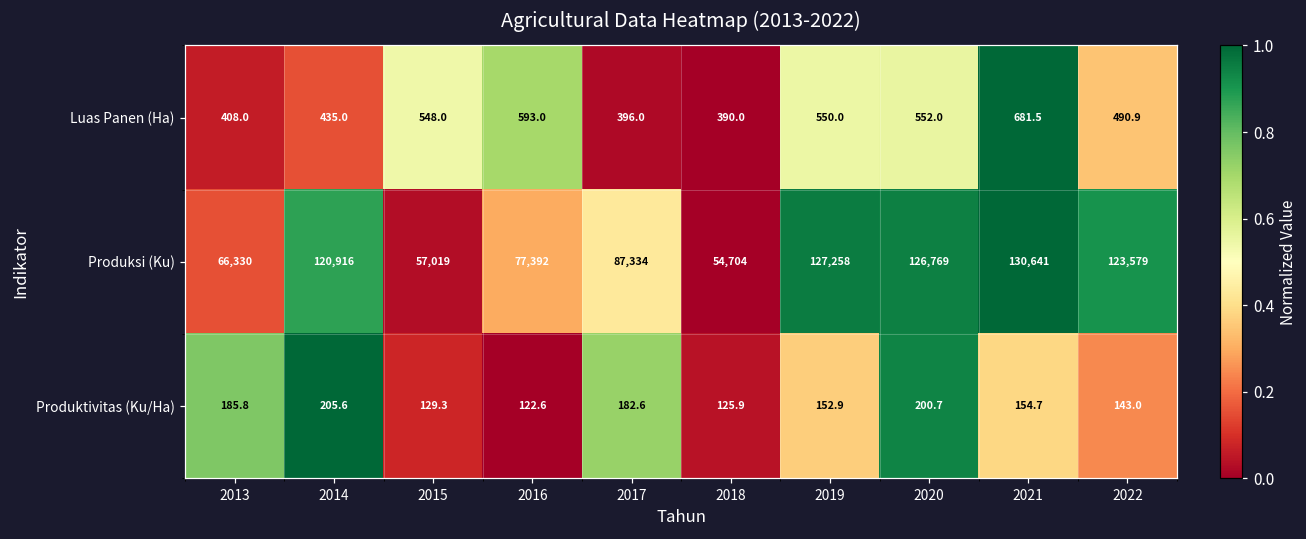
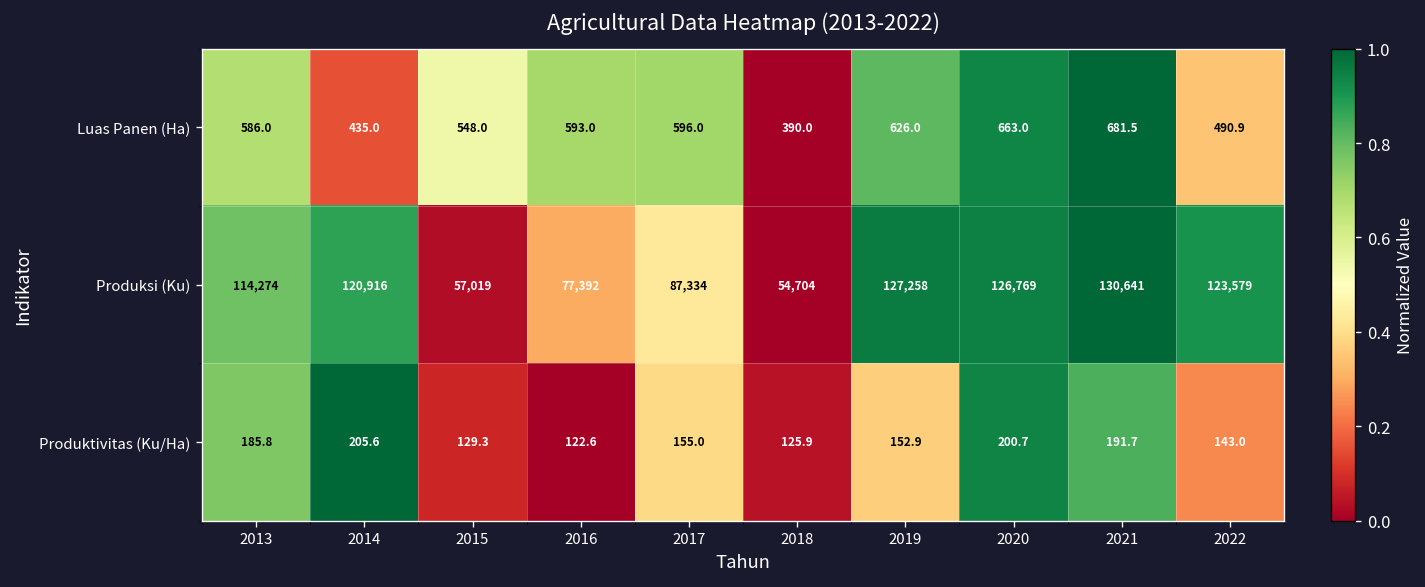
  {
    "Luas Panen (Ha)": {
-     "2013": "408.0",
+     "2013": "586.0",
      "2014": "435.0",
      "2015": "548.0",
      "2016": "593.0",
-     "2017": "396.0",
+     "2017": "596.0",
      "2018": "390.0",
-     "2019": "550.0",
-     "2020": "552.0",
+     "2019": "626.0",
+     "2020": "663.0",
      "2021": "681.5",
      "2022": "490.9"
    },
    "Produksi (Ku)": {
-     "2013": "66,330",
+     "2013": "114,274",
      "2014": "120,916",
      "2015": "57,019",
      "2016": "77,392",
      "2017": "87,334",
      "2018": "54,704",
      "2019": "127,258",
      "2020": "126,769",
      "2021": "130,641",
      "2022": "123,579"
    },
    "Produktivitas (Ku/Ha)": {
      "2013": "185.8",
      "2014": "205.6",
      "2015": "129.3",
      "2016": "122.6",
-     "2017": "182.6",
+     "2017": "155.0",
      "2018": "125.9",
      "2019": "152.9",
      "2020": "200.7",
-     "2021": "154.7",
+     "2021": "191.7",
      "2022": "143.0"
    }
  }
